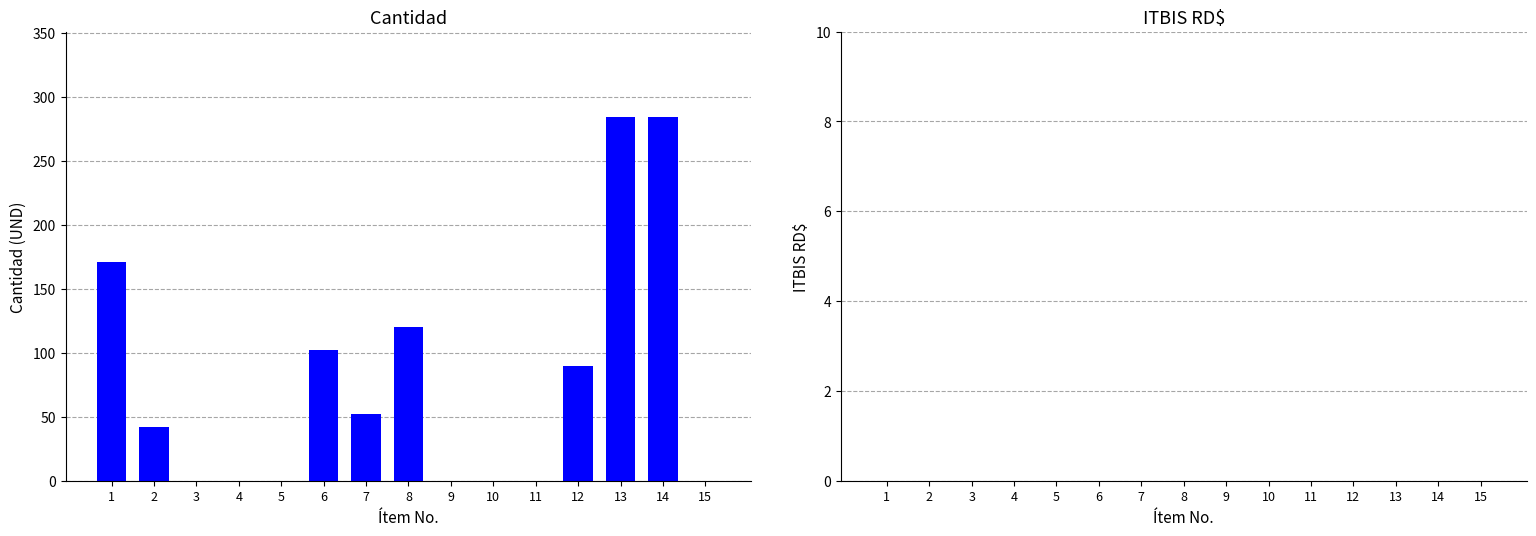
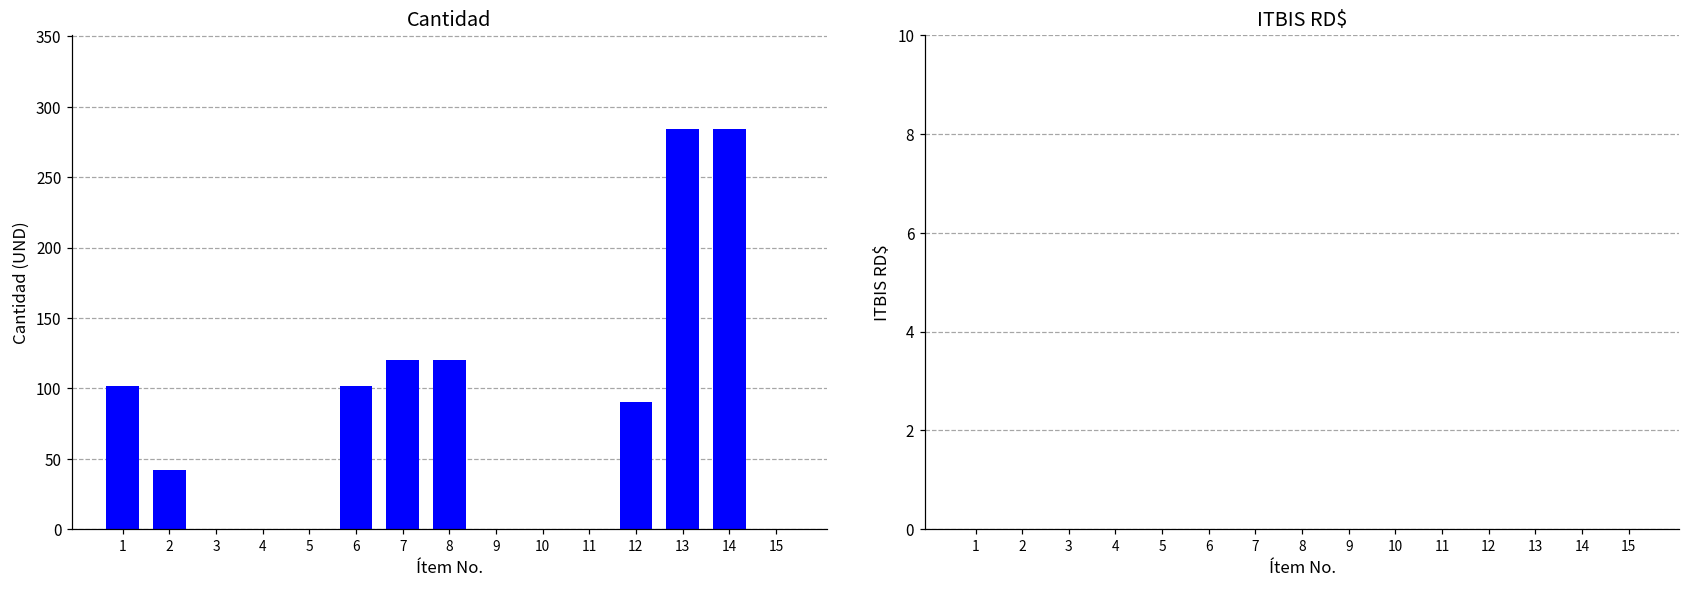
  {
    "Cantidad": {
-     "1": 171,
+     "1": 102,
      "2": 42,
      "3": 0,
      "4": 0,
      "5": 0,
      "6": 102,
-     "7": 52,
+     "7": 120,
      "8": 120,
      "9": 0,
      "10": 0,
      "11": 0,
      "12": 90,
      "13": 284,
      "14": 284,
      "15": 0
    },
    "ITBIS RD$": {
      "1": 0.0,
      "2": 0.0,
      "3": 0.0,
      "4": 0.0,
      "5": 0.0,
      "6": 0.0,
      "7": 0.0,
      "8": 0.0,
      "9": 0.0,
      "10": 0.0,
      "11": 0.0,
      "12": 0.0,
      "13": 0.0,
      "14": 0.0,
      "15": 0.0
    }
  }
